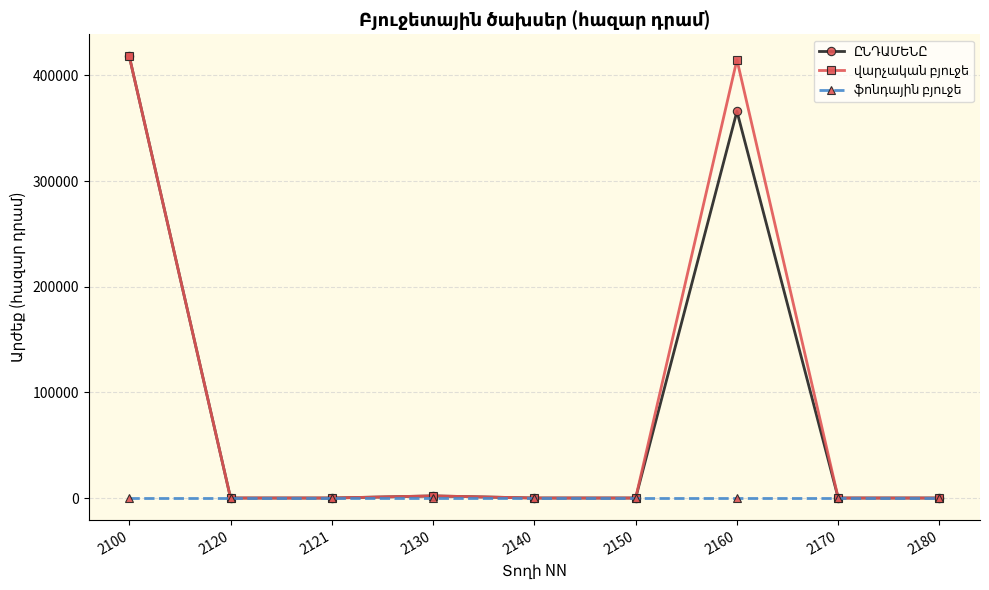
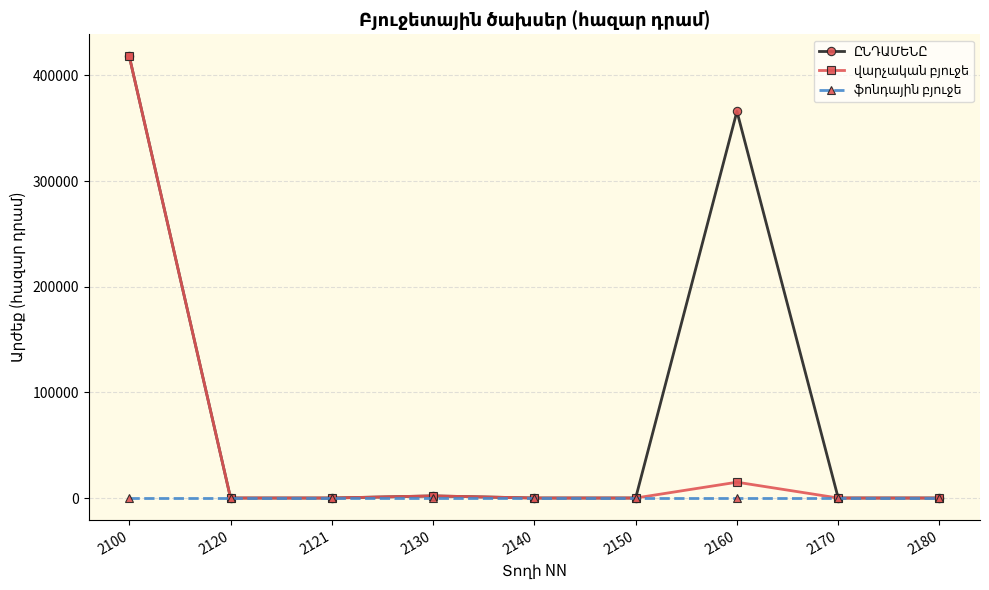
  {
    "ԸՆԴԱՄԵՆԸ": {
      "2160": 366000
    },
    "վարչական բյուջե": {
-     "2160": 415000
+     "2160": 15000
    },
    "ֆոնդային բյուջե": {
      "2100": 0,
      "2160": 0
    }
  }
